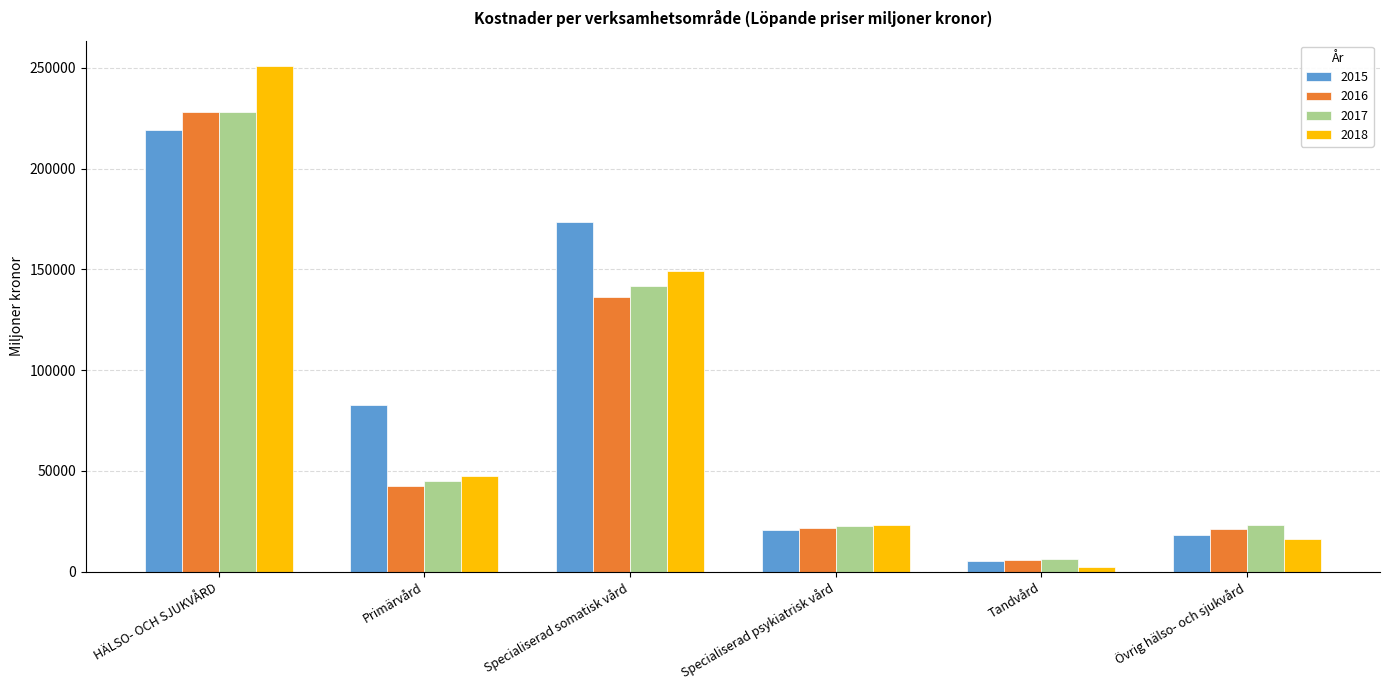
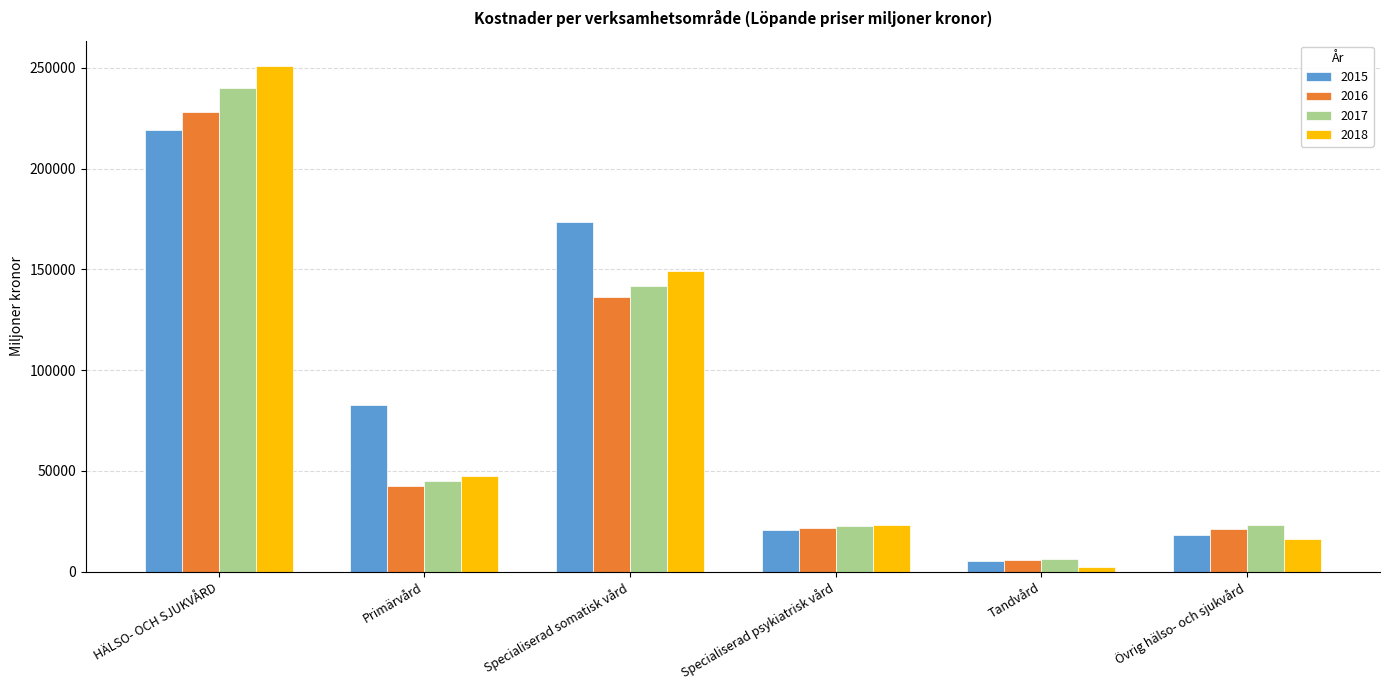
  {
    "2015": {
      "HÄLSO- OCH SJUKVÅRD": 219000,
      "Primärvård": 83000,
      "Specialiserad somatisk vård": 173000,
      "Specialiserad psykiatrisk vård": 20000,
      "Tandvård": 5000,
      "Övrig hälso- och sjukvård": 18000
    },
    "2016": {
      "HÄLSO- OCH SJUKVÅRD": 228000,
      "Primärvård": 42000,
      "Specialiserad somatisk vård": 136000,
      "Specialiserad psykiatrisk vård": 22000,
      "Tandvård": 6000,
      "Övrig hälso- och sjukvård": 21000
    },
    "2017": {
-     "HÄLSO- OCH SJUKVÅRD": 228000,
+     "HÄLSO- OCH SJUKVÅRD": 240000,
      "Primärvård": 45000,
      "Specialiserad somatisk vård": 142000,
      "Specialiserad psykiatrisk vård": 22000,
      "Tandvård": 6000,
      "Övrig hälso- och sjukvård": 23000
    },
    "2018": {
      "HÄLSO- OCH SJUKVÅRD": 251000,
      "Primärvård": 48000,
      "Specialiserad somatisk vård": 149000,
      "Specialiserad psykiatrisk vård": 23000,
      "Tandvård": 2000,
      "Övrig hälso- och sjukvård": 16000
    }
  }
